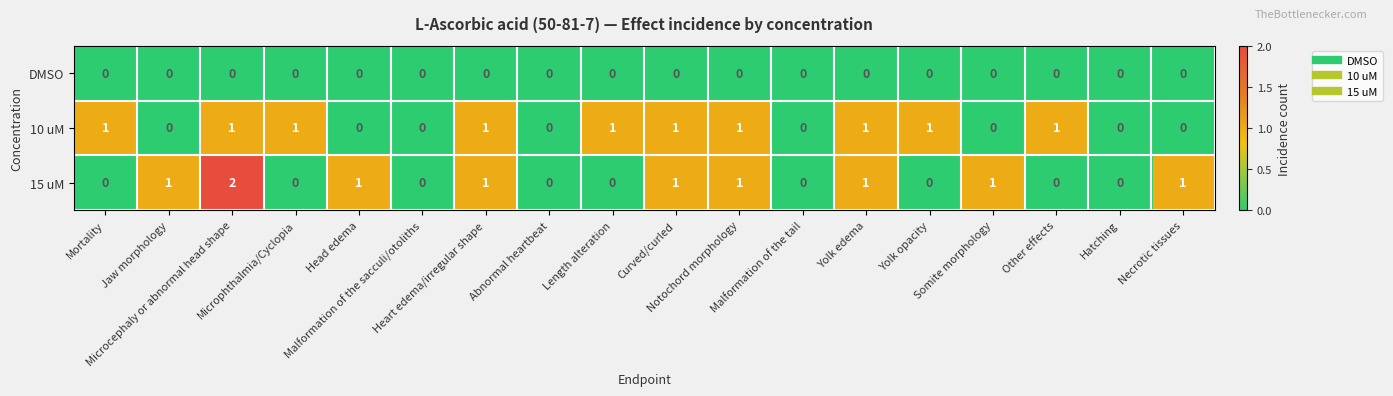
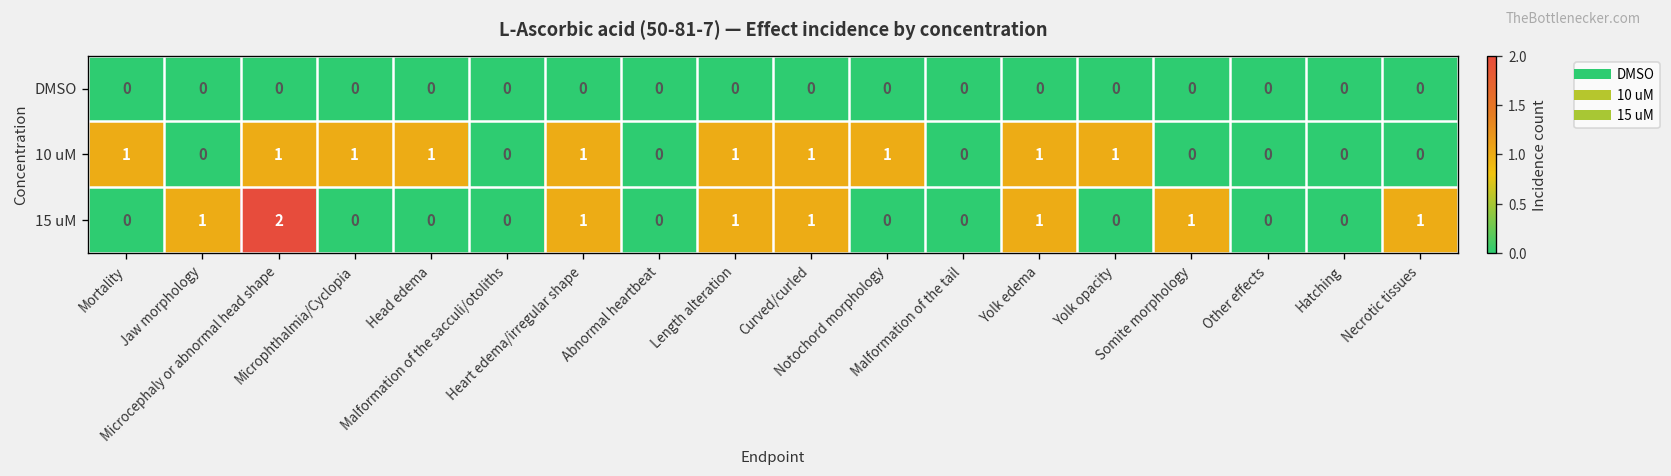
  {
    "DMSO": {
      "Mortality": 0,
      "Jaw morphology": 0,
      "Microcephaly or abnormal head shape": 0,
      "Microphthalmia/Cyclopia": 0,
      "Head edema": 0,
      "Malformation of the sacculi/otoliths": 0,
      "Heart edema/irregular shape": 0,
      "Abnormal heartbeat": 0,
      "Length alteration": 0,
      "Curved/curled": 0,
      "Notochord morphology": 0,
      "Malformation of the tail": 0,
      "Yolk edema": 0,
      "Yolk opacity": 0,
      "Somite morphology": 0,
      "Other effects": 0,
      "Hatching": 0,
      "Necrotic tissues": 0
    },
    "10 uM": {
      "Mortality": 1,
      "Jaw morphology": 0,
      "Microcephaly or abnormal head shape": 1,
      "Microphthalmia/Cyclopia": 1,
-     "Head edema": 0,
+     "Head edema": 1,
      "Malformation of the sacculi/otoliths": 0,
      "Heart edema/irregular shape": 1,
      "Abnormal heartbeat": 0,
      "Length alteration": 1,
      "Curved/curled": 1,
      "Notochord morphology": 1,
      "Malformation of the tail": 0,
      "Yolk edema": 1,
      "Yolk opacity": 1,
      "Somite morphology": 0,
-     "Other effects": 1,
+     "Other effects": 0,
      "Hatching": 0,
      "Necrotic tissues": 0
    },
    "15 uM": {
      "Mortality": 0,
      "Jaw morphology": 1,
      "Microcephaly or abnormal head shape": 2,
      "Microphthalmia/Cyclopia": 0,
-     "Head edema": 1,
+     "Head edema": 0,
      "Malformation of the sacculi/otoliths": 0,
      "Heart edema/irregular shape": 1,
      "Abnormal heartbeat": 0,
-     "Length alteration": 0,
+     "Length alteration": 1,
      "Curved/curled": 1,
-     "Notochord morphology": 1,
+     "Notochord morphology": 0,
      "Malformation of the tail": 0,
      "Yolk edema": 1,
      "Yolk opacity": 0,
      "Somite morphology": 1,
      "Other effects": 0,
      "Hatching": 0,
      "Necrotic tissues": 1
    }
  }
